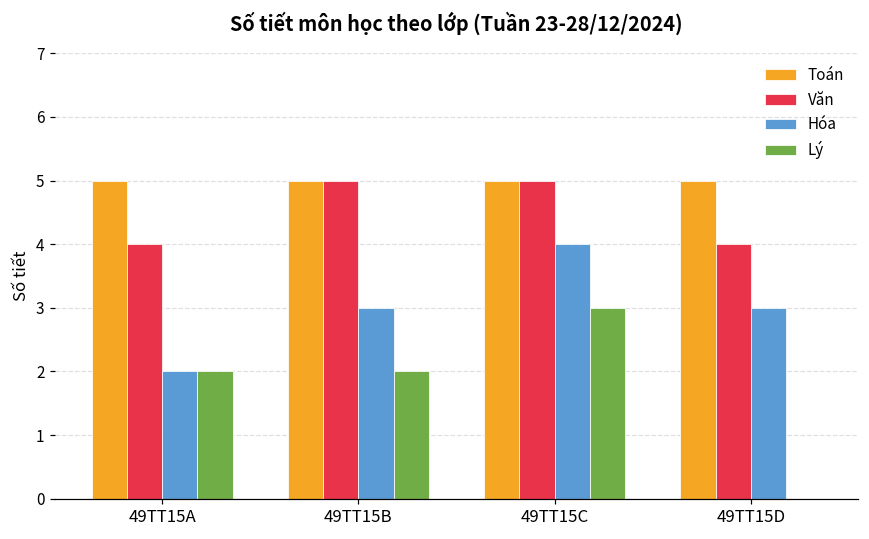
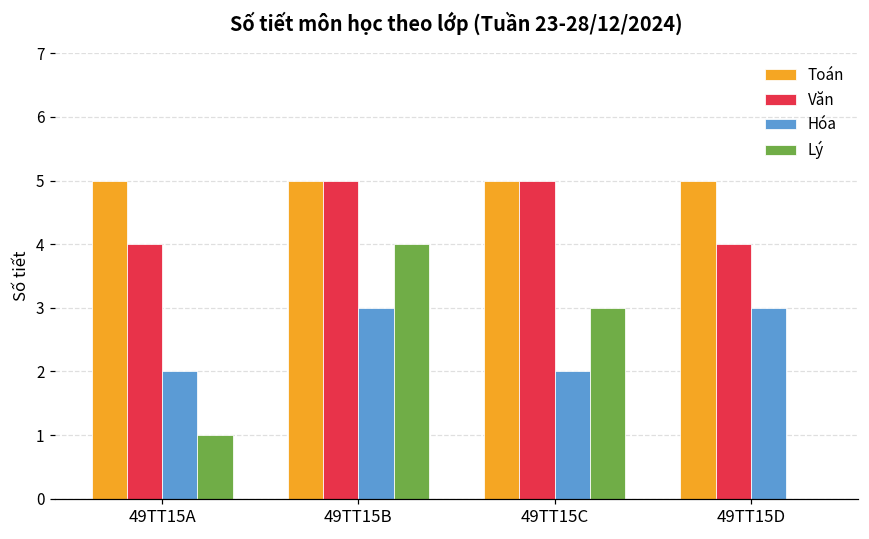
  {
    "Toán": {
      "49TT15A": 5,
      "49TT15B": 5,
      "49TT15C": 5,
      "49TT15D": 5
    },
    "Văn": {
      "49TT15A": 4,
      "49TT15B": 5,
      "49TT15C": 5,
      "49TT15D": 4
    },
    "Hóa": {
      "49TT15A": 2,
      "49TT15B": 3,
-     "49TT15C": 4,
+     "49TT15C": 2,
      "49TT15D": 3
    },
    "Lý": {
-     "49TT15A": 2,
-     "49TT15B": 2,
+     "49TT15A": 1,
+     "49TT15B": 4,
      "49TT15C": 3,
      "49TT15D": 0
    }
  }
